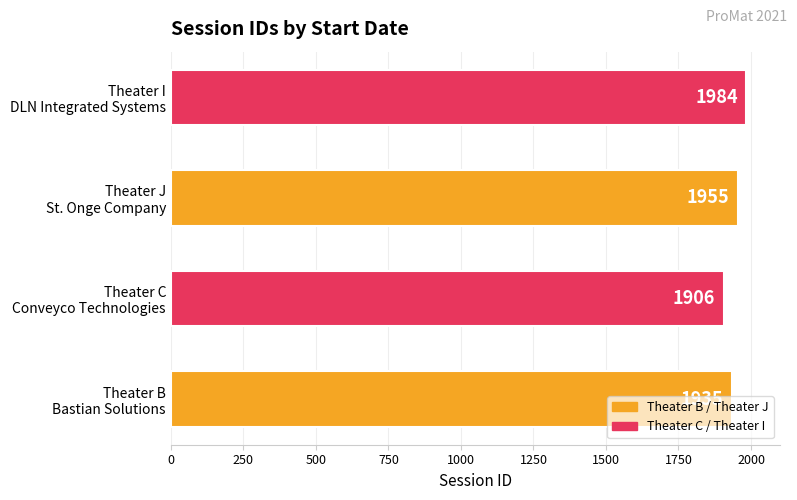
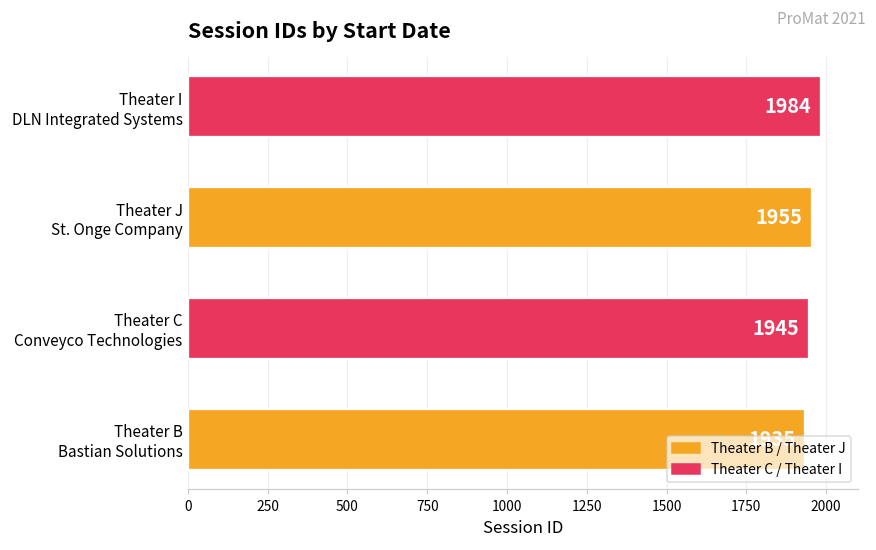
  {
    "Theater I DLN Integrated Systems": 1984,
    "Theater J St. Onge Company": 1955,
-   "Theater C Conveyco Technologies": 1906
+   "Theater C Conveyco Technologies": 1945
  }
